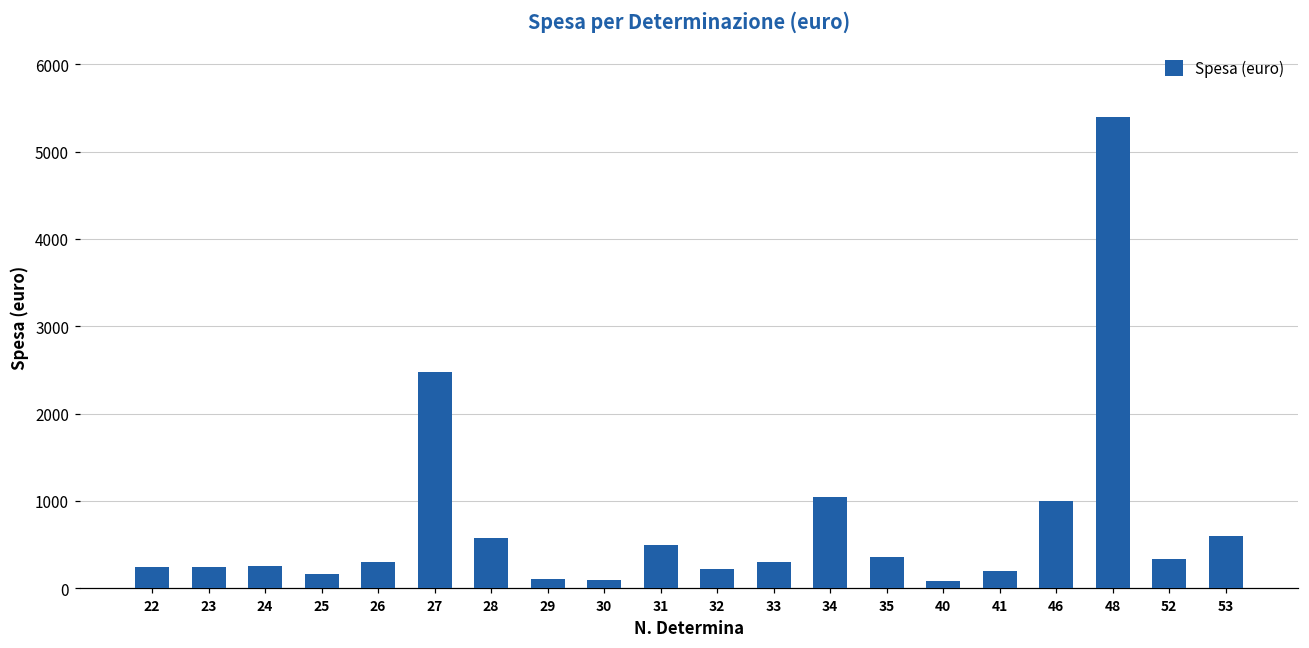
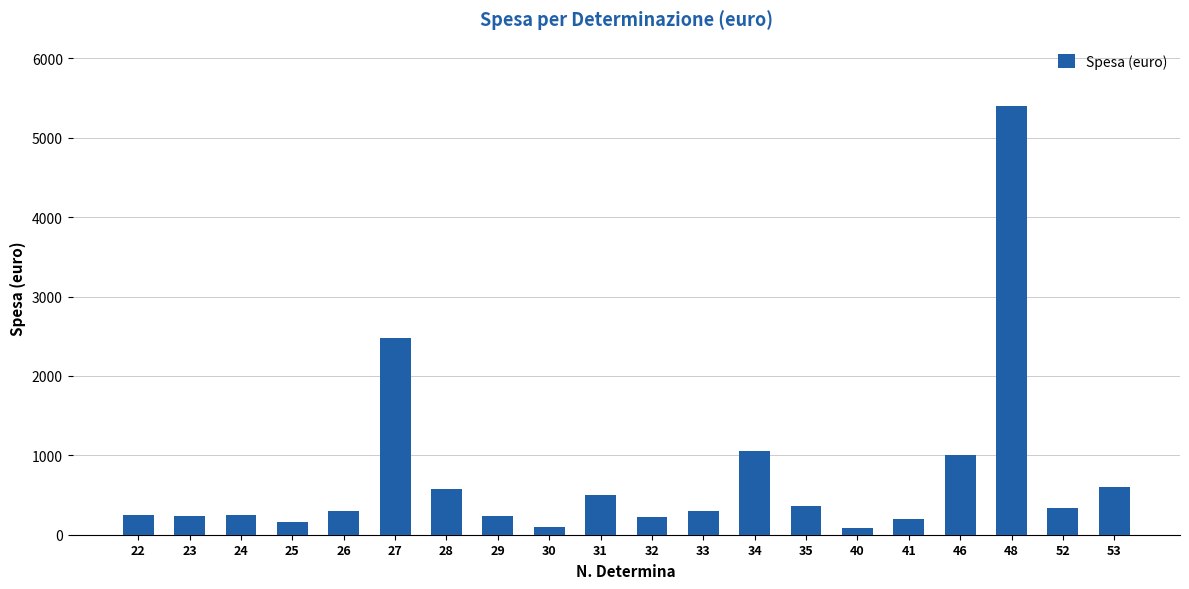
  {
    "22": 200,
    "23": 200,
    "24": 300,
    "25": 200,
    "26": 300,
    "27": 2500,
    "28": 600,
-   "29": 100,
+   "29": 200,
    "30": 100,
    "31": 500,
    "32": 200,
    "33": 300,
    "34": 1100,
    "35": 400,
    "40": 100,
    "41": 200,
    "46": 1000,
    "48": 5400,
    "52": 300,
    "53": 600
  }
